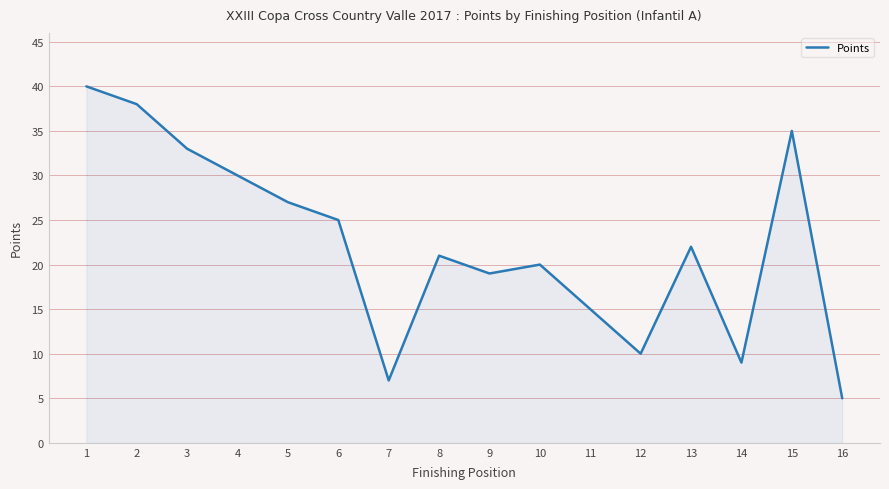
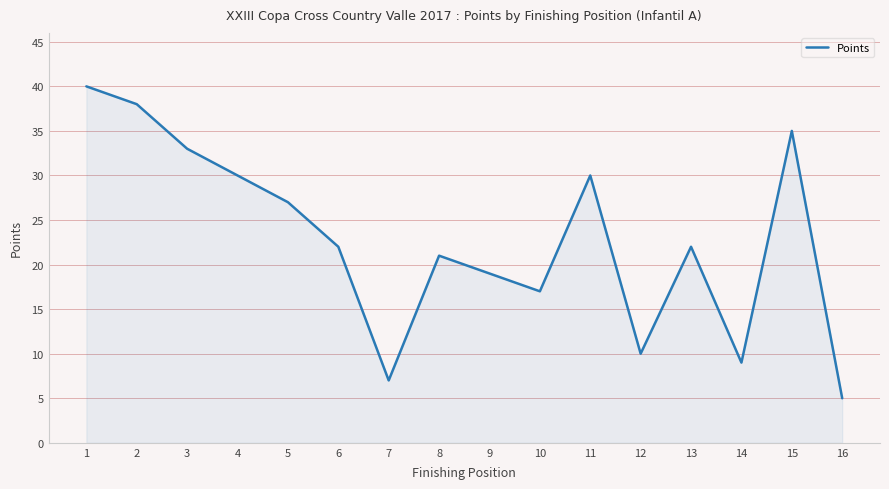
  {
    "1": 40,
    "2": 38,
    "3": 33,
    "4": 30,
    "5": 27,
-   "6": 25,
+   "6": 22,
    "7": 7,
    "8": 21,
    "9": 19,
-   "10": 20,
-   "11": 15,
+   "10": 17,
+   "11": 30,
    "12": 10,
    "13": 22,
    "14": 9,
    "15": 35,
    "16": 5
  }
